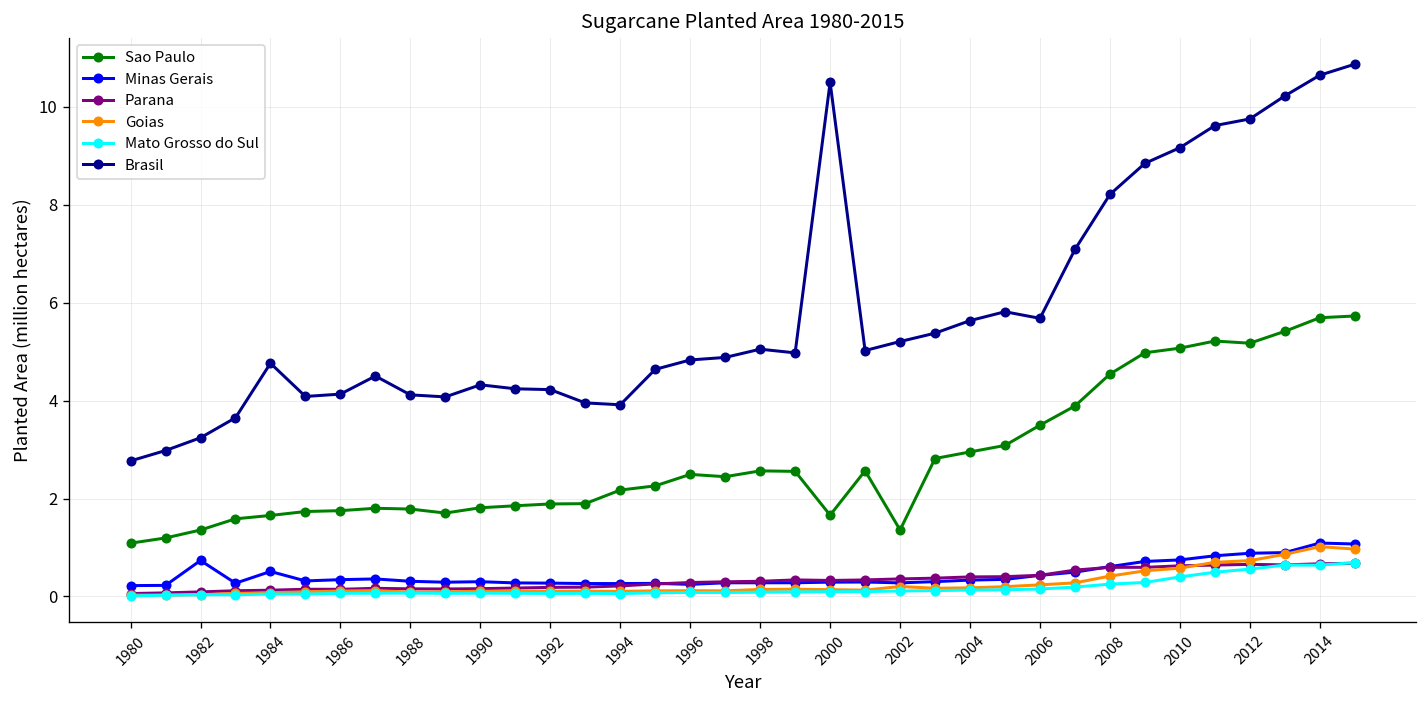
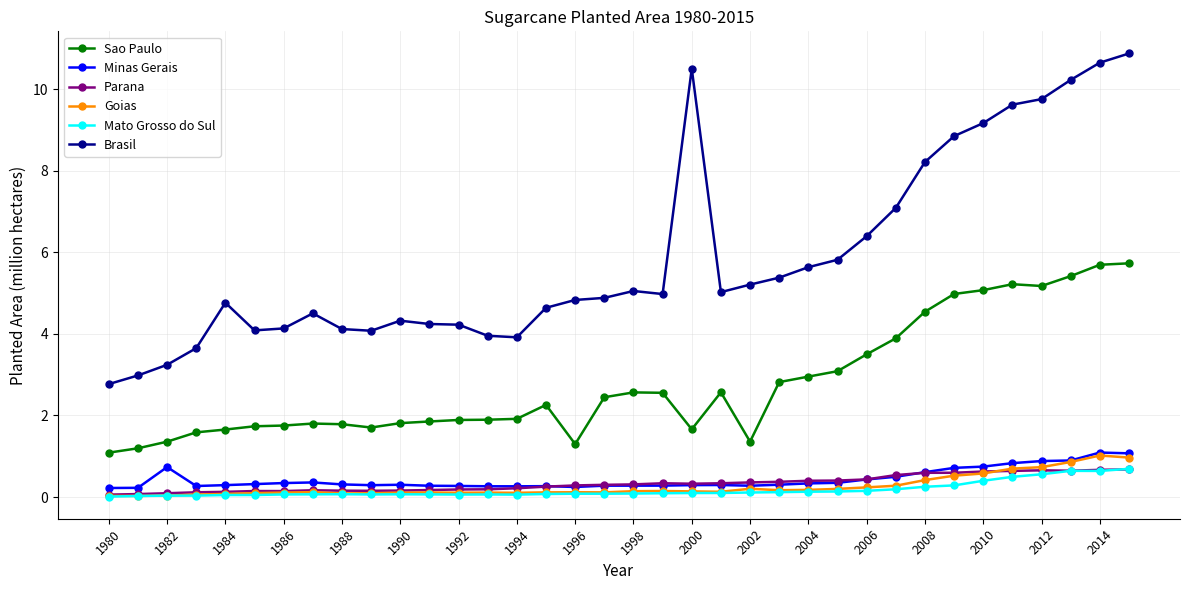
  {
    "Sao Paulo": {
      "1980": 1.1,
      "1982": 1.4,
      "1984": 1.7,
      "1986": 1.8,
      "1988": 1.8,
      "1990": 1.8,
      "1992": 1.9,
-     "1994": 2.2,
-     "1996": 2.5,
+     "1994": 1.9,
+     "1996": 1.3,
      "1998": 2.6,
      "2000": 1.7,
      "2002": 1.4,
      "2004": 3.0,
      "2006": 3.5,
      "2008": 4.5,
      "2010": 5.1,
      "2012": 5.2,
      "2014": 5.7
    },
    "Minas Gerais": {
      "1980": 0.2,
      "1982": 0.7,
-     "1984": 0.5,
+     "1984": 0.3,
      "1986": 0.3,
      "1988": 0.3,
      "1990": 0.3,
      "1992": 0.3,
      "2002": 0.3,
      "2004": 0.3,
      "2010": 0.7,
      "2012": 0.9,
      "2014": 1.1
    },
    "Parana": {
      "1988": 0.2,
      "1992": 0.2,
      "2002": 0.4,
      "2004": 0.4,
      "2012": 0.7
    },
    "Goias": {
      "2002": 0.2,
      "2006": 0.2,
      "2008": 0.4,
      "2012": 0.7,
      "2014": 1.0
    },
    "Mato Grosso do Sul": {
      "2002": 0.1,
      "2006": 0.2,
      "2008": 0.3,
      "2010": 0.4,
      "2012": 0.6
    },
    "Brasil": {
      "1980": 2.8,
      "1982": 3.2,
      "1984": 4.8,
      "1986": 4.1,
      "1988": 4.1,
      "1990": 4.3,
      "1992": 4.2,
      "1994": 3.9,
      "1996": 4.8,
      "1998": 5.1,
      "2000": 10.5,
      "2002": 5.2,
      "2004": 5.6,
-     "2006": 5.7,
+     "2006": 6.4,
      "2008": 8.2,
      "2010": 9.2,
      "2012": 9.8,
      "2014": 10.6
    }
  }
